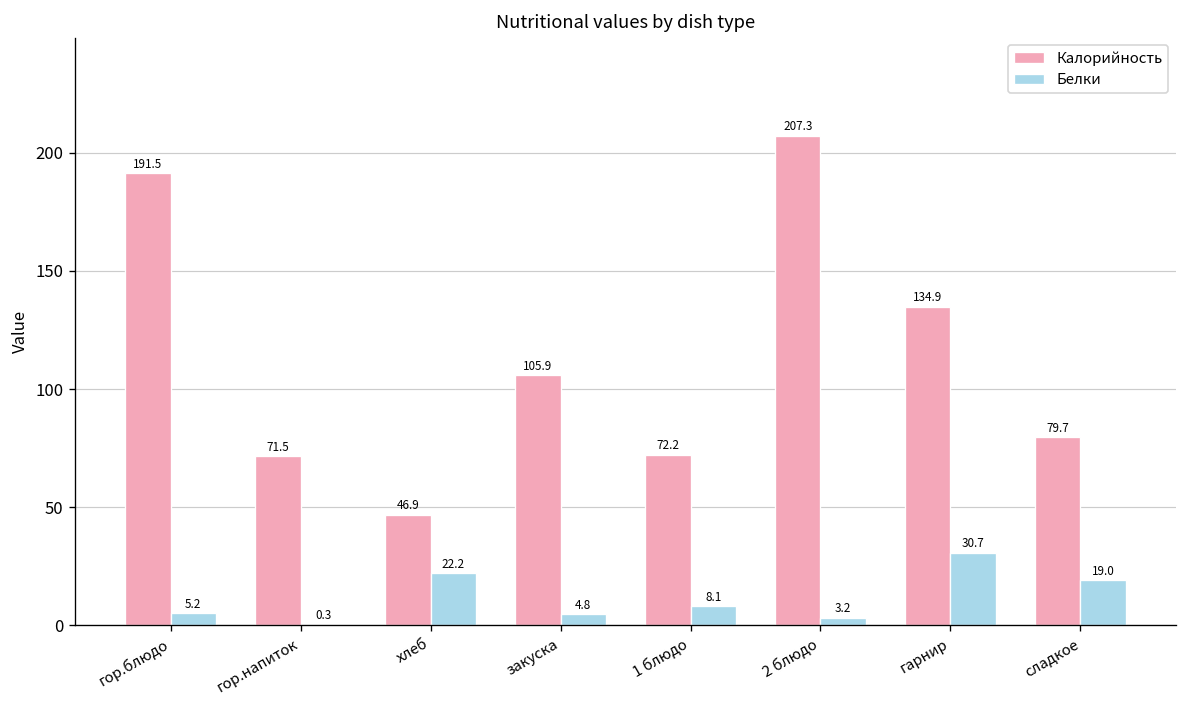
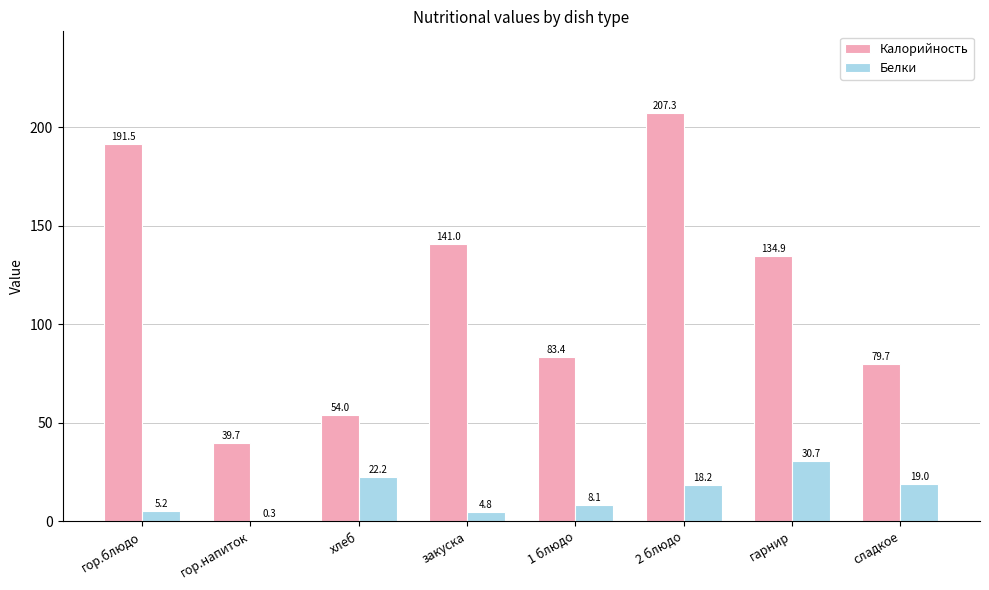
  {
    "Калорийность": {
      "гор.блюдо": 191.5,
-     "гор.напиток": 71.5,
-     "хлеб": 46.9,
-     "закуска": 105.9,
-     "1 блюдо": 72.2,
+     "гор.напиток": 39.7,
+     "хлеб": 54.0,
+     "закуска": 141.0,
+     "1 блюдо": 83.4,
      "2 блюдо": 207.3,
      "гарнир": 134.9,
      "сладкое": 79.7
    },
    "Белки": {
      "гор.блюдо": 5.2,
      "гор.напиток": 0.3,
      "хлеб": 22.2,
      "закуска": 4.8,
      "1 блюдо": 8.1,
-     "2 блюдо": 3.2,
+     "2 блюдо": 18.2,
      "гарнир": 30.7,
      "сладкое": 19.0
    }
  }
